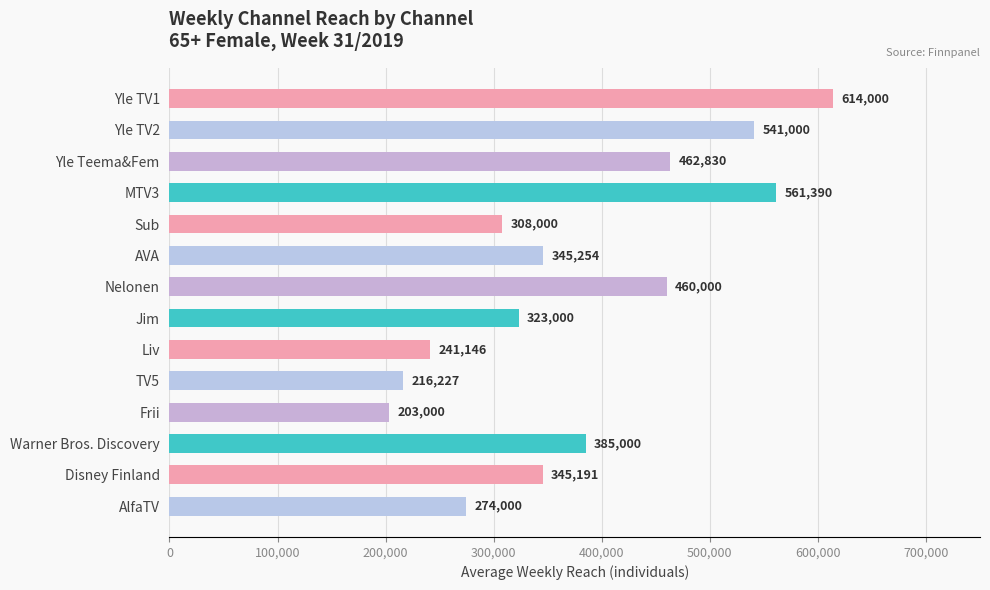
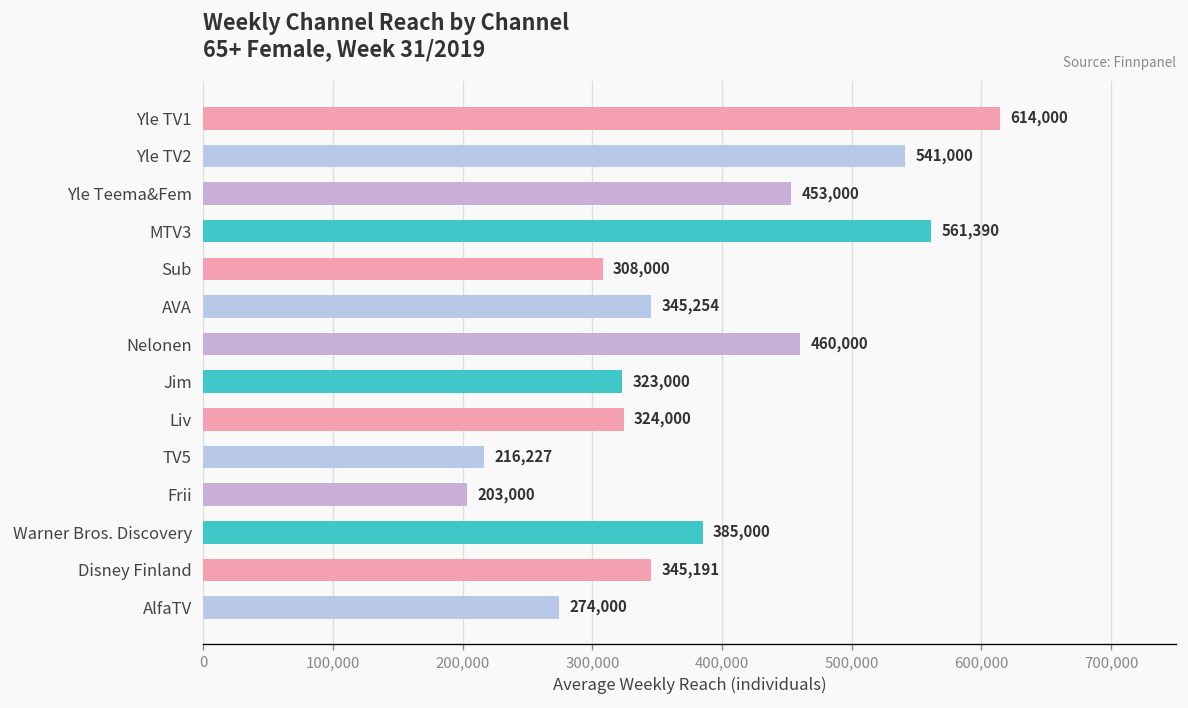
  {
    "Yle TV1": "614,000",
    "Yle TV2": "541,000",
-   "Yle Teema&Fem": "462,830",
+   "Yle Teema&Fem": "453,000",
    "MTV3": "561,390",
    "Sub": "308,000",
    "AVA": "345,254",
    "Nelonen": "460,000",
    "Jim": "323,000",
-   "Liv": "241,146",
+   "Liv": "324,000",
    "TV5": "216,227",
    "Frii": "203,000",
    "Warner Bros. Discovery": "385,000",
    "Disney Finland": "345,191",
    "AlfaTV": "274,000"
  }
